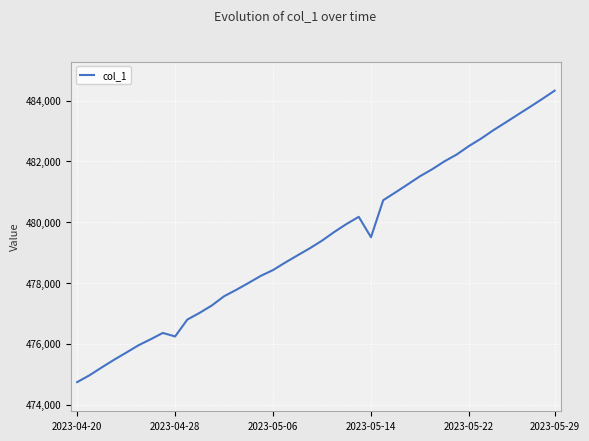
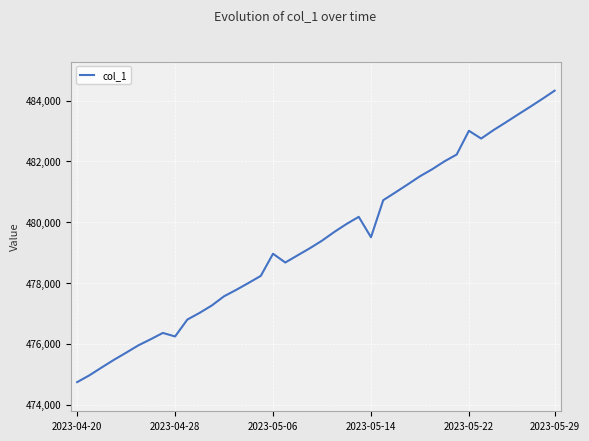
  {
    "2023-04-20": "474,700",
    "2023-04-28": "476,200",
-   "2023-05-06": "478,400",
+   "2023-05-06": "479,000",
    "2023-05-14": "479,500",
-   "2023-05-22": "482,500",
+   "2023-05-22": "483,000",
    "2023-05-29": "484,300"
  }
